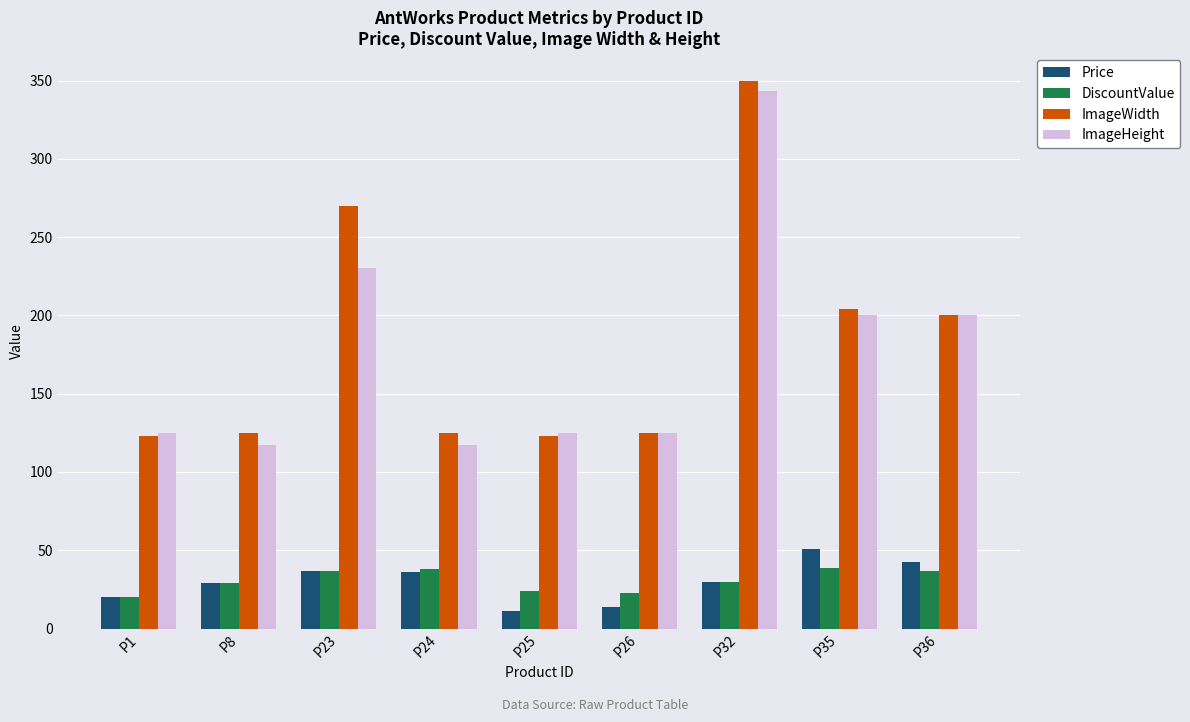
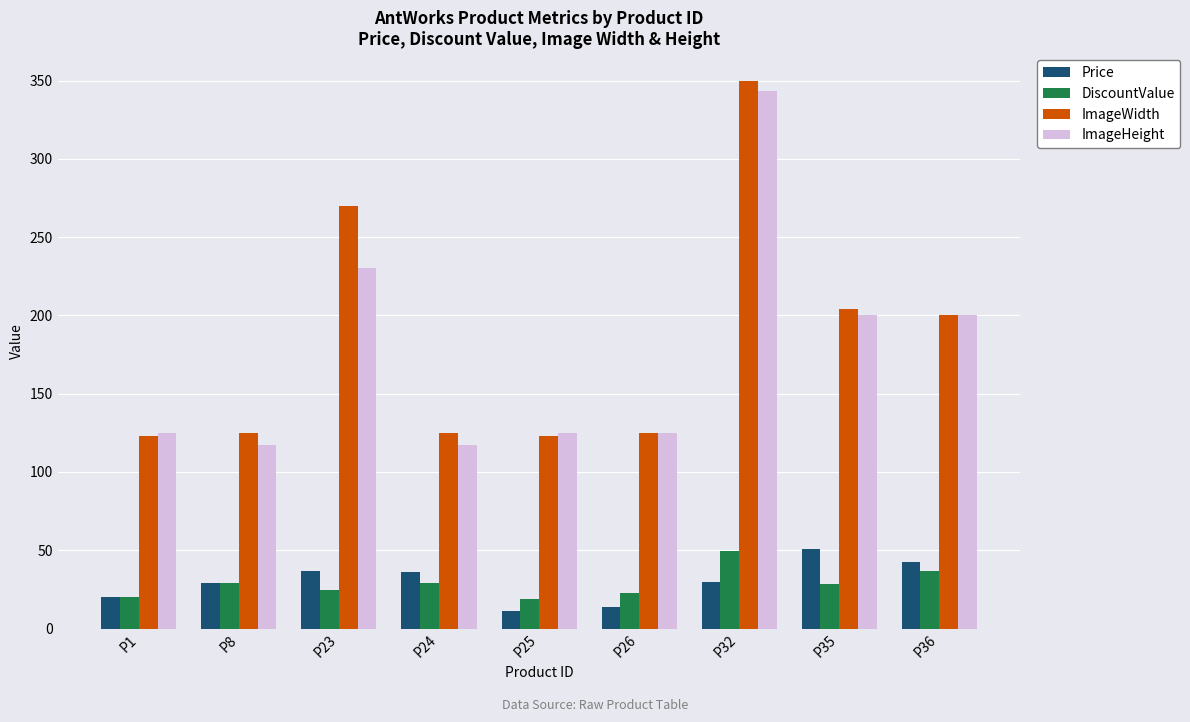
  {
    "Price": {
      "P1": 20,
      "P8": 29,
      "P23": 37,
      "P24": 36,
      "P25": 12,
      "P26": 14,
      "P32": 30,
      "P35": 51,
      "P36": 42
    },
    "DiscountValue": {
      "P1": 20,
      "P8": 29,
-     "P23": 37,
-     "P24": 38,
-     "P25": 24,
+     "P23": 24,
+     "P24": 29,
+     "P25": 19,
      "P26": 23,
-     "P32": 30,
-     "P35": 39,
+     "P32": 49,
+     "P35": 29,
      "P36": 37
    },
    "ImageWidth": {
      "P1": 123,
      "P8": 125,
      "P23": 270,
      "P24": 125,
      "P25": 123,
      "P26": 125,
      "P32": 350,
      "P35": 204,
      "P36": 200
    },
    "ImageHeight": {
      "P1": 125,
      "P8": 117,
      "P23": 230,
      "P24": 117,
      "P25": 125,
      "P26": 125,
      "P32": 343,
      "P35": 200,
      "P36": 200
    }
  }
